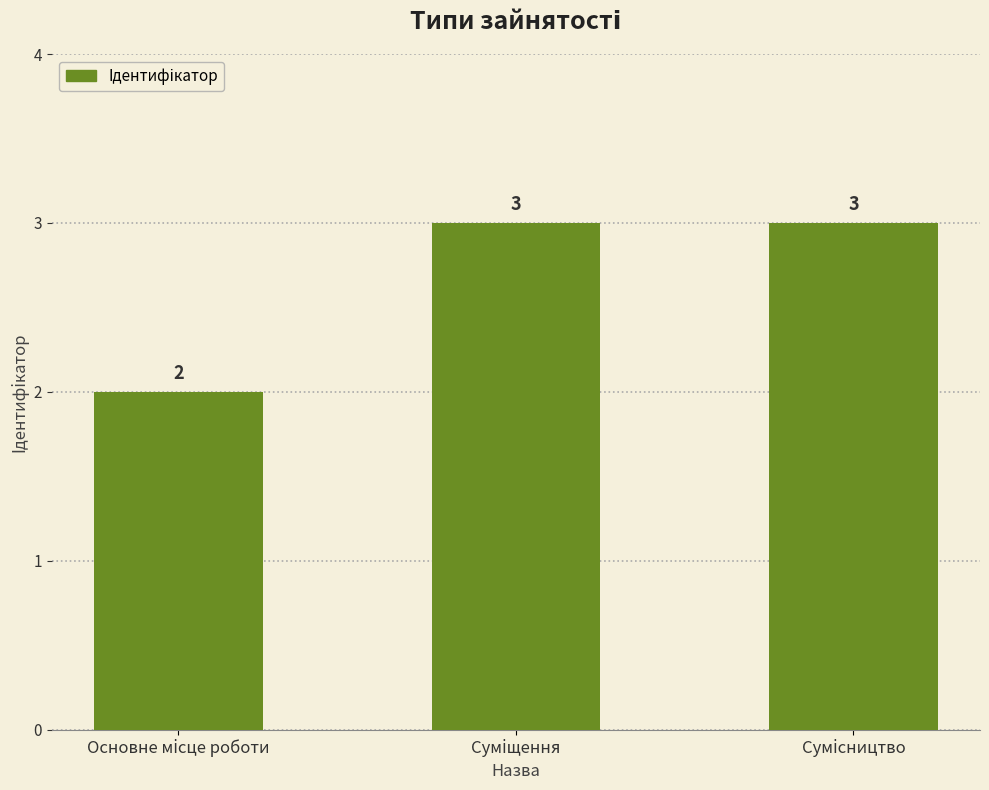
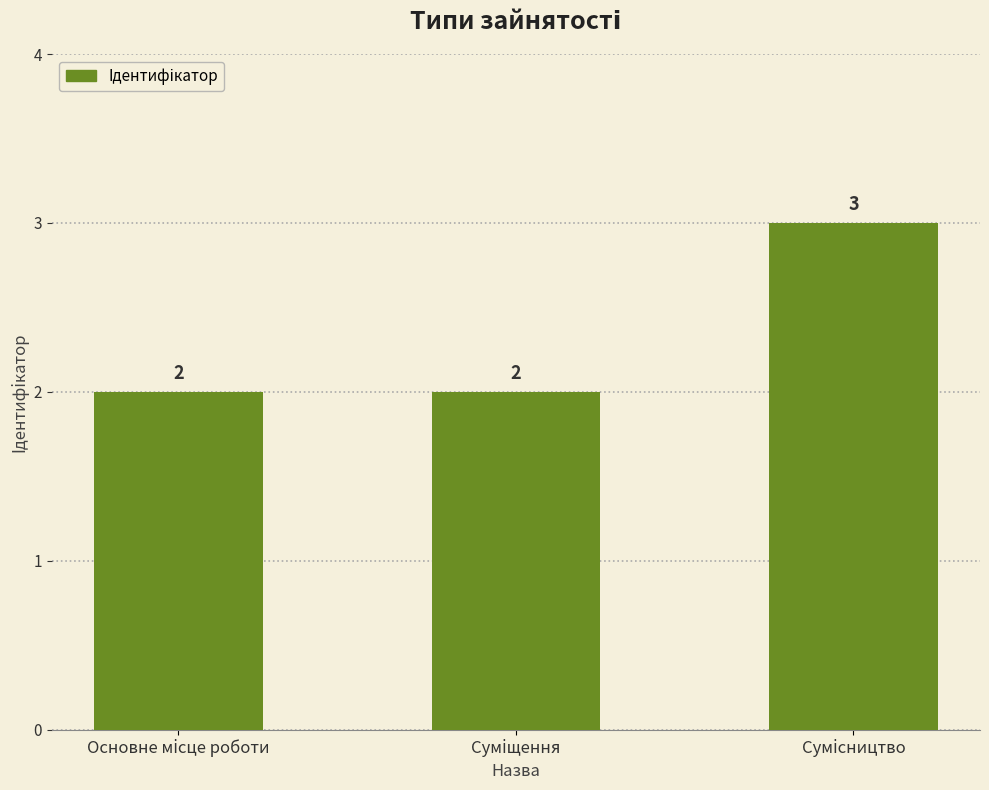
  {
    "Основне місце роботи": 2,
-   "Суміщення": 3,
+   "Суміщення": 2,
    "Сумісництво": 3
  }
